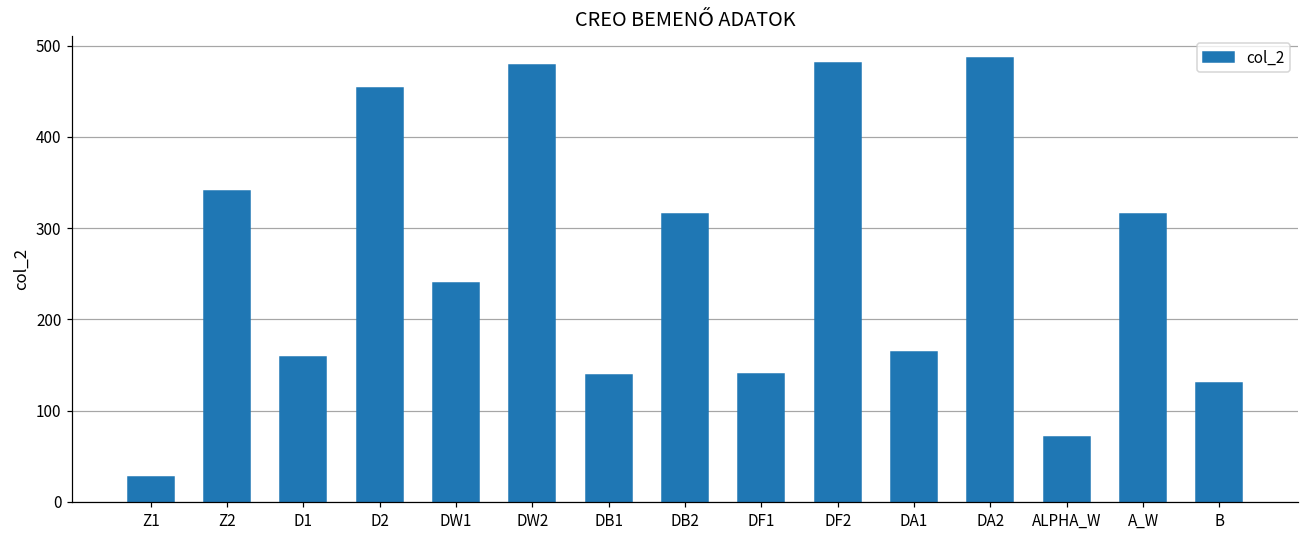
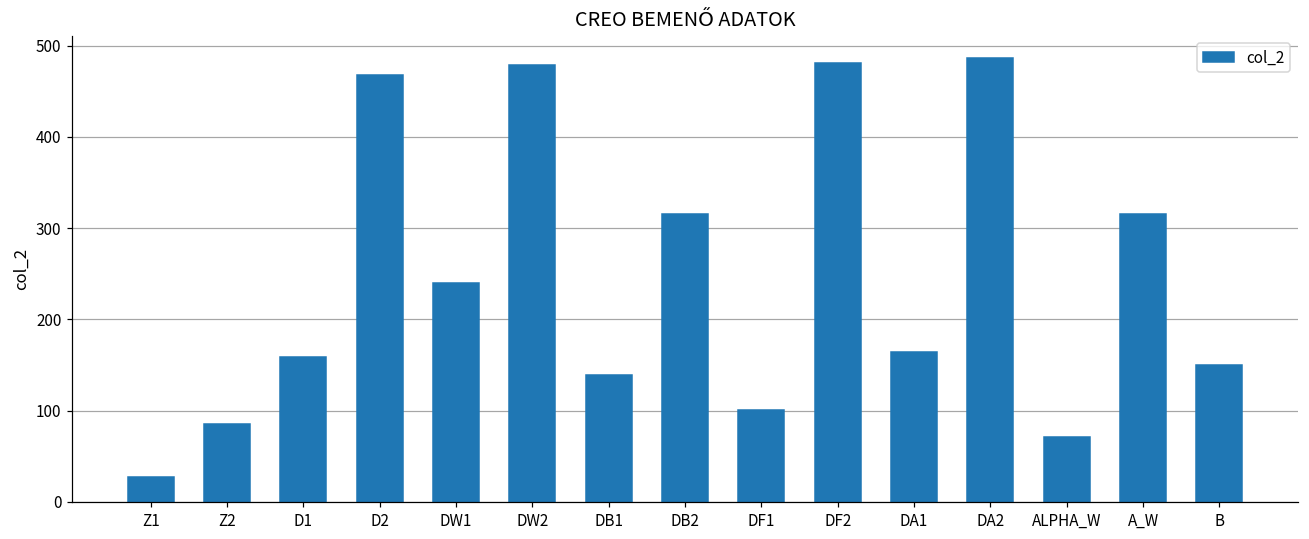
  {
    "Z1": 30,
-   "Z2": 340,
+   "Z2": 90,
    "D1": 160,
-   "D2": 450,
+   "D2": 470,
    "DW1": 240,
    "DW2": 480,
    "DB1": 140,
    "DB2": 320,
-   "DF1": 140,
+   "DF1": 100,
    "DF2": 480,
    "DA1": 160,
    "DA2": 490,
    "ALPHA_W": 70,
    "A_W": 320,
-   "B": 130
+   "B": 150
  }
